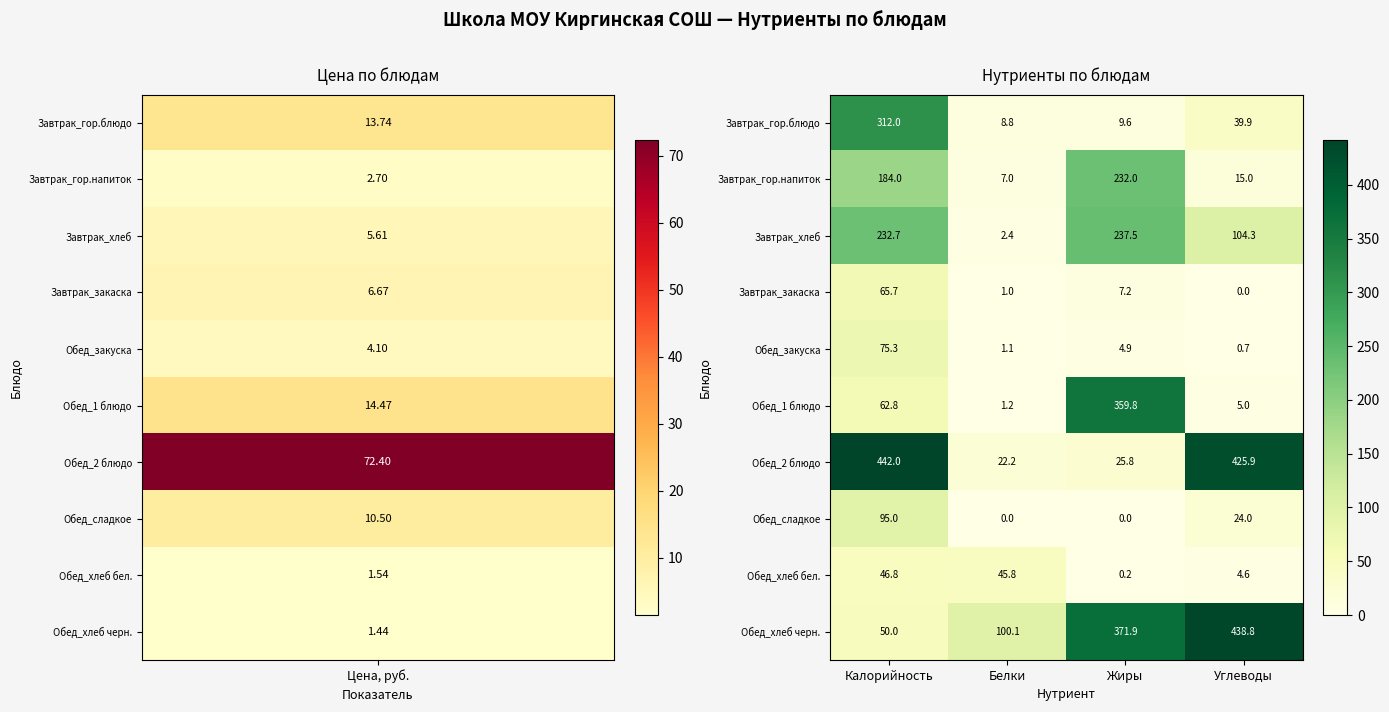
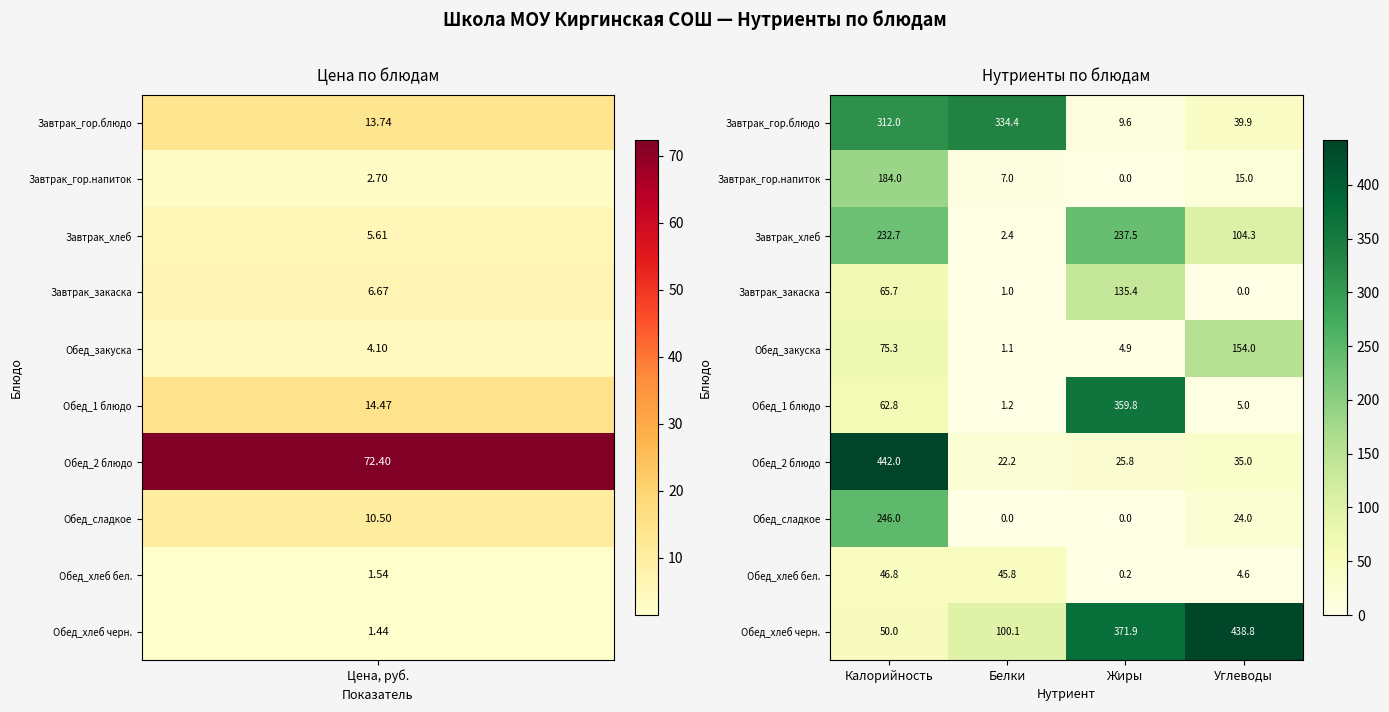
  {
    "Цена по блюдам": {
      "Завтрак_гор.блюдо": {
        "Цена, руб.": 13.74
      },
      "Завтрак_гор.напиток": {
        "Цена, руб.": 2.70
      },
      "Завтрак_хлеб": {
        "Цена, руб.": 5.61
      },
      "Завтрак_закаска": {
        "Цена, руб.": 6.67
      },
      "Обед_закуска": {
        "Цена, руб.": 4.10
      },
      "Обед_1 блюдо": {
        "Цена, руб.": 14.47
      },
      "Обед_2 блюдо": {
        "Цена, руб.": 72.40
      },
      "Обед_сладкое": {
        "Цена, руб.": 10.50
      },
      "Обед_хлеб бел.": {
        "Цена, руб.": 1.54
      },
      "Обед_хлеб черн.": {
        "Цена, руб.": 1.44
      }
    },
    "Нутриенты по блюдам": {
      "Завтрак_гор.блюдо": {
        "Калорийность": 312.0,
-       "Белки": 8.8,
+       "Белки": 334.4,
        "Жиры": 9.6,
        "Углеводы": 39.9
      },
      "Завтрак_гор.напиток": {
        "Калорийность": 184.0,
        "Белки": 7.0,
-       "Жиры": 232.0,
+       "Жиры": 0.0,
        "Углеводы": 15.0
      },
      "Завтрак_хлеб": {
        "Калорийность": 232.7,
        "Белки": 2.4,
        "Жиры": 237.5,
        "Углеводы": 104.3
      },
      "Завтрак_закаска": {
        "Калорийность": 65.7,
        "Белки": 1.0,
-       "Жиры": 7.2,
+       "Жиры": 135.4,
        "Углеводы": 0.0
      },
      "Обед_закуска": {
        "Калорийность": 75.3,
        "Белки": 1.1,
        "Жиры": 4.9,
-       "Углеводы": 0.7
+       "Углеводы": 154.0
      },
      "Обед_1 блюдо": {
        "Калорийность": 62.8,
        "Белки": 1.2,
        "Жиры": 359.8,
        "Углеводы": 5.0
      },
      "Обед_2 блюдо": {
        "Калорийность": 442.0,
        "Белки": 22.2,
        "Жиры": 25.8,
-       "Углеводы": 425.9
+       "Углеводы": 35.0
      },
      "Обед_сладкое": {
-       "Калорийность": 95.0,
+       "Калорийность": 246.0,
        "Белки": 0.0,
        "Жиры": 0.0,
        "Углеводы": 24.0
      },
      "Обед_хлеб бел.": {
        "Калорийность": 46.8,
        "Белки": 45.8,
        "Жиры": 0.2,
        "Углеводы": 4.6
      },
      "Обед_хлеб черн.": {
        "Калорийность": 50.0,
        "Белки": 100.1,
        "Жиры": 371.9,
        "Углеводы": 438.8
      }
    }
  }
